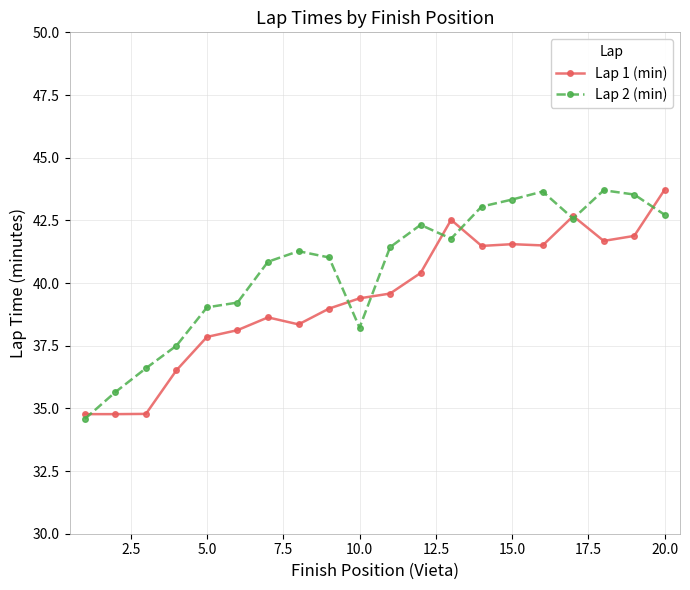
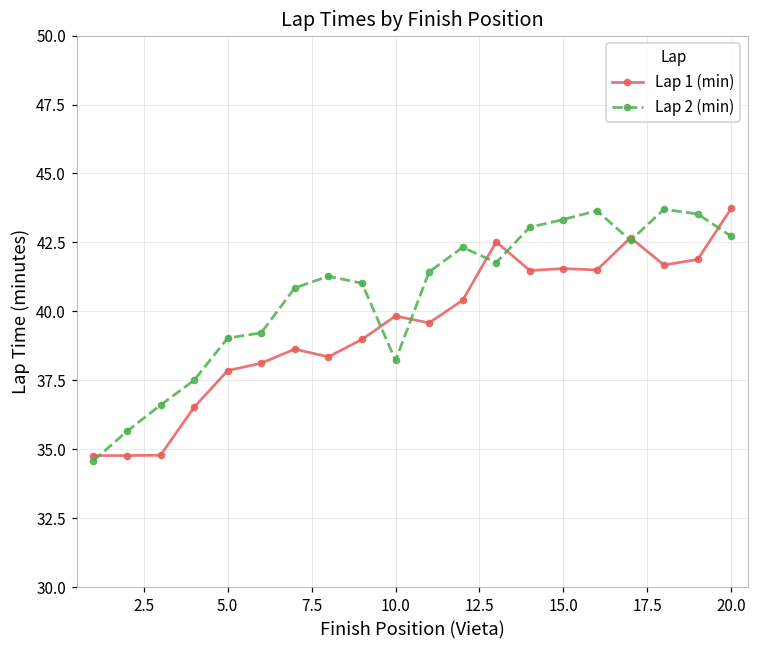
  {
    "Lap 1 (min)": {
      "5.0": 37.9,
-     "10.0": 39.4,
+     "10.0": 39.8,
      "15.0": 41.6,
      "20.0": 43.7
    },
    "Lap 2 (min)": {
      "5.0": 39.0,
      "10.0": 38.2,
      "15.0": 43.3,
      "20.0": 42.7
    }
  }
